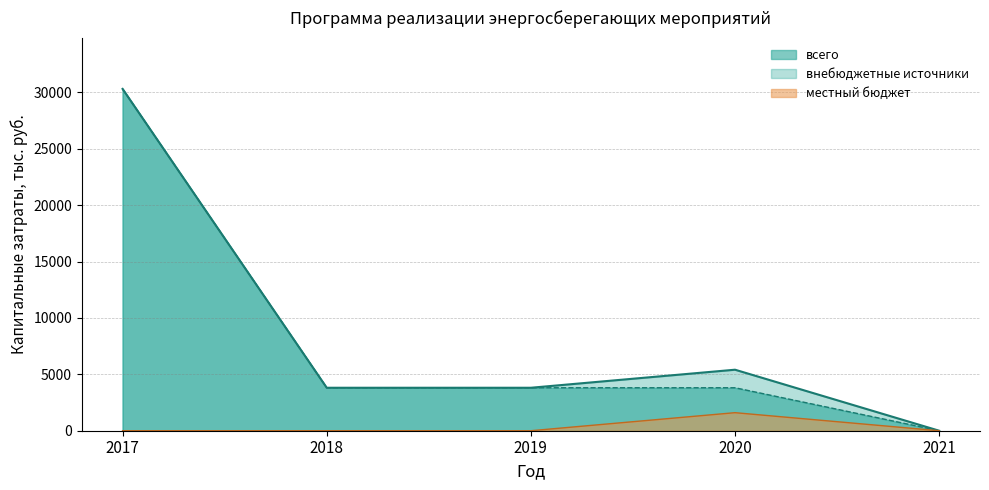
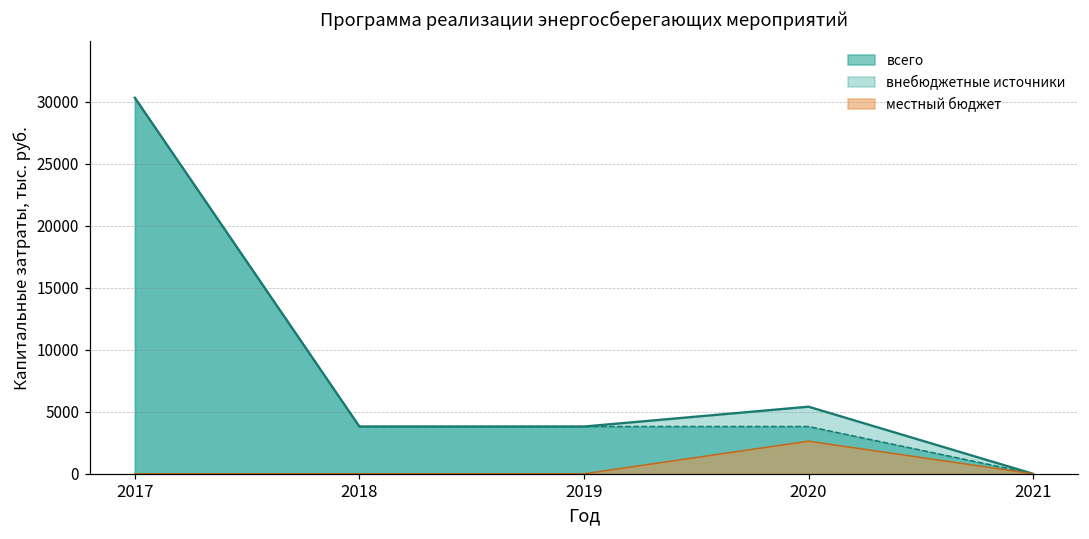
  {
    "местный бюджет": {
      "2017": 0,
      "2018": 0,
      "2019": 0,
-     "2020": 1600
+     "2020": 2600
    }
  }
